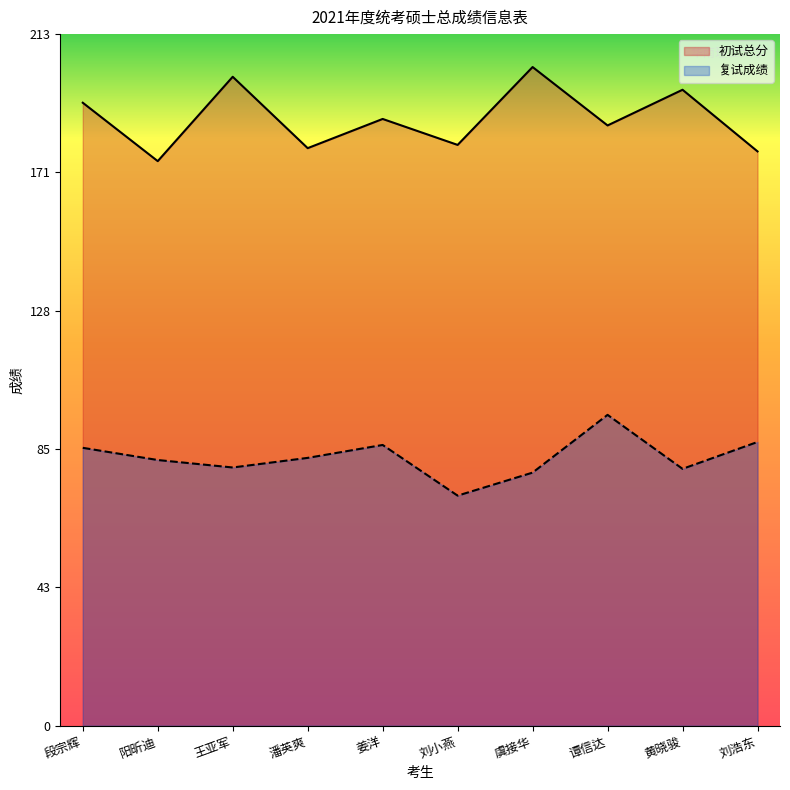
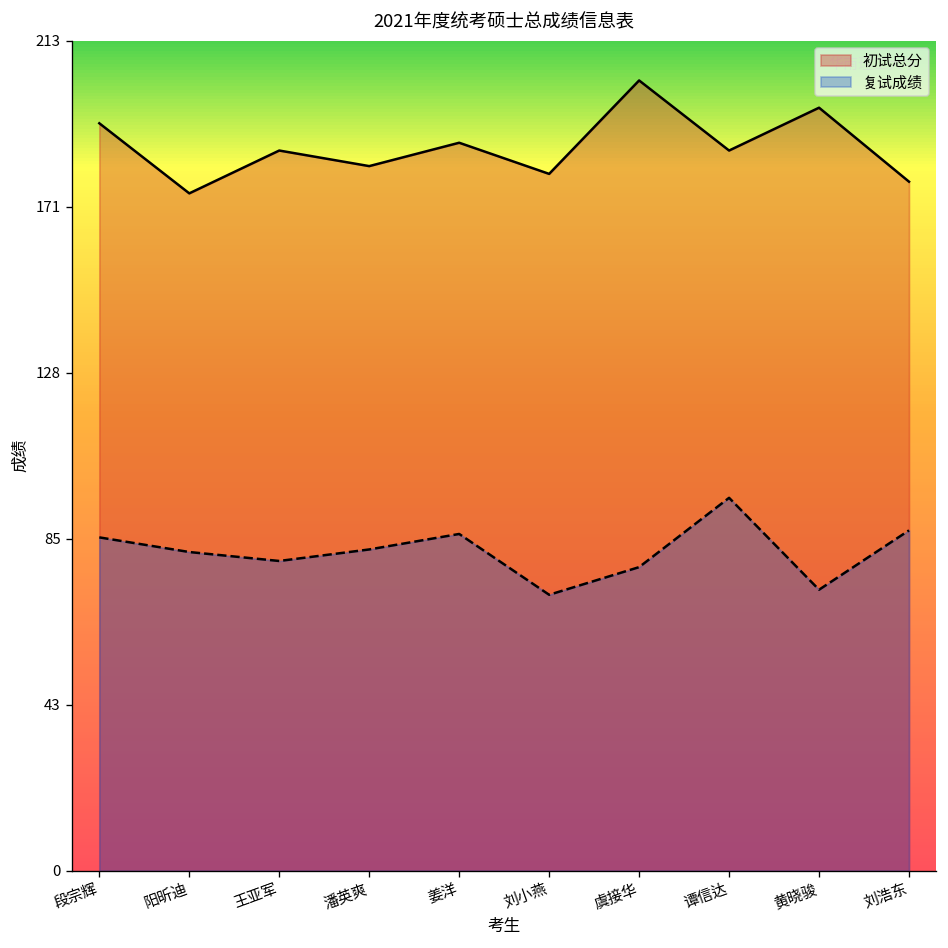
  {
    "初试总分": {
      "段宗辉": 192,
      "阳昕迪": 174,
-     "王亚军": 200,
-     "潘英爽": 178,
+     "王亚军": 185,
+     "潘英爽": 181,
      "姜洋": 187,
      "刘小燕": 179,
      "虞接华": 203,
      "谭信达": 185,
      "黄晓骏": 196,
      "刘浩东": 177
    },
    "复试成绩": {
      "段宗辉": 86,
      "阳昕迪": 82,
      "王亚军": 80,
      "潘英爽": 83,
      "姜洋": 87,
      "刘小燕": 71,
      "虞接华": 78,
      "谭信达": 96,
-     "黄晓骏": 79,
+     "黄晓骏": 72,
      "刘浩东": 87
    }
  }
